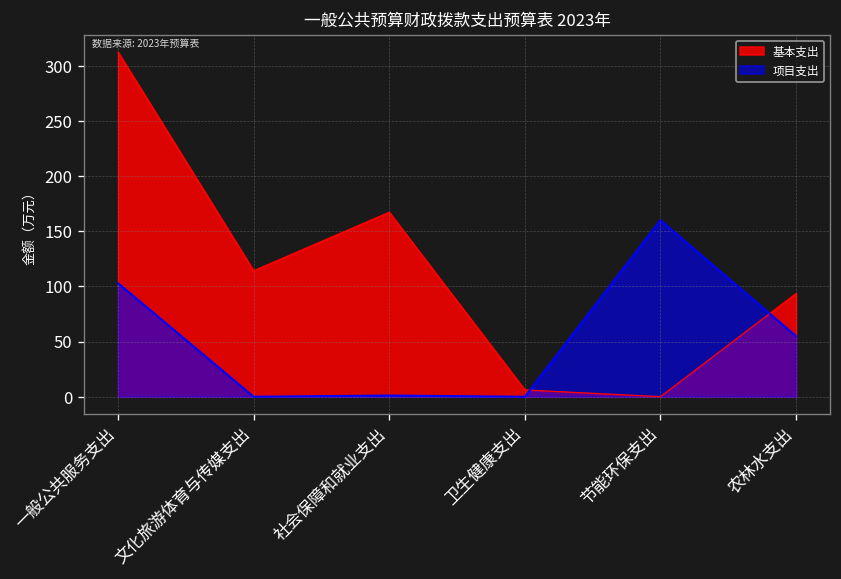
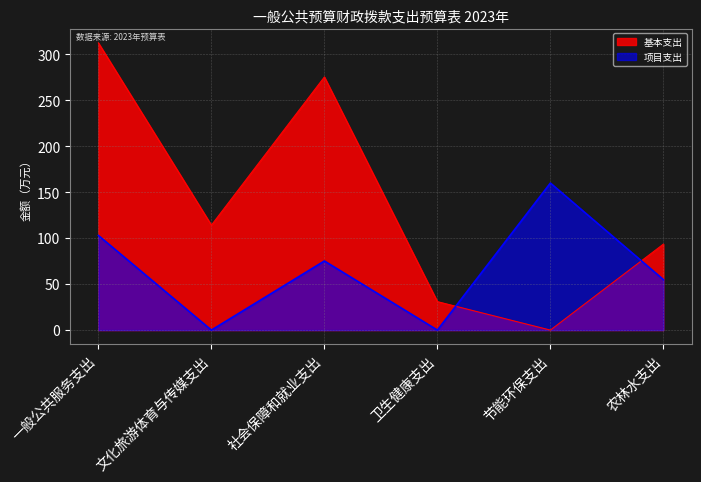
  {
    "基本支出": {
      "文化旅游体育与传媒支出": 110,
-     "社会保障和就业支出": 170,
-     "卫生健康支出": 10,
+     "社会保障和就业支出": 280,
+     "卫生健康支出": 30,
      "节能环保支出": 0,
      "农林水支出": 90
    },
    "项目支出": {
      "一般公共服务支出": 100,
      "文化旅游体育与传媒支出": 0,
-     "社会保障和就业支出": 0,
+     "社会保障和就业支出": 80,
      "卫生健康支出": 0,
      "节能环保支出": 160,
      "农林水支出": 50
    }
  }
